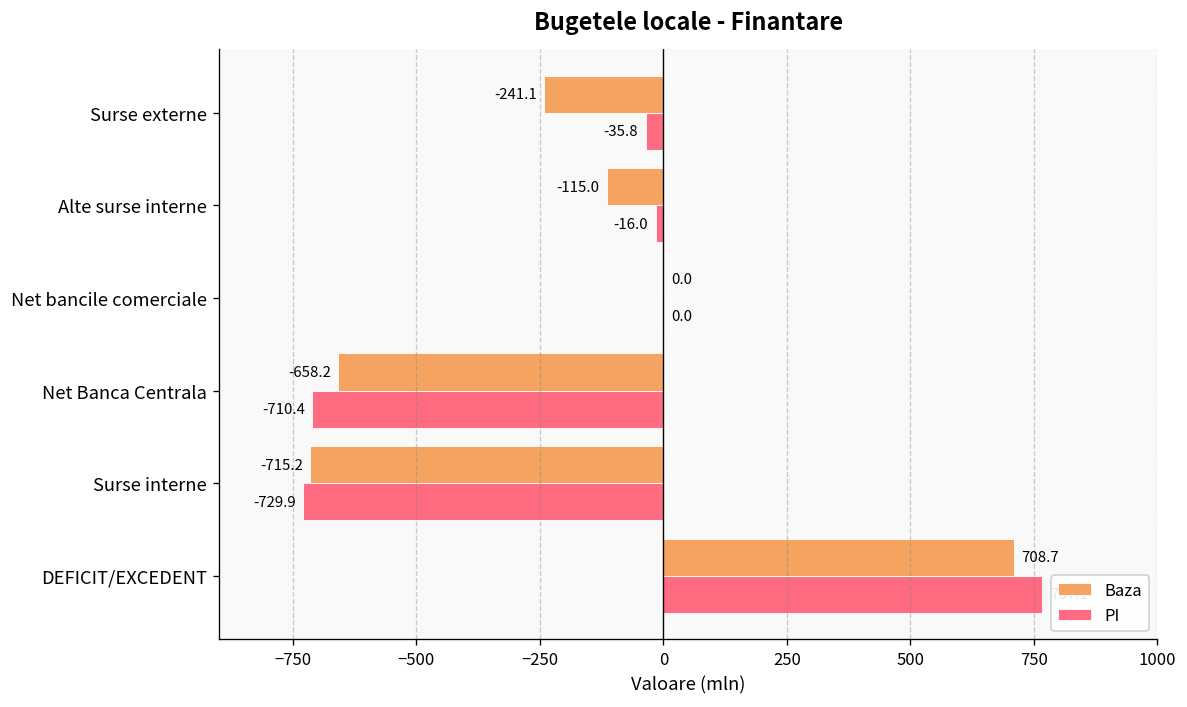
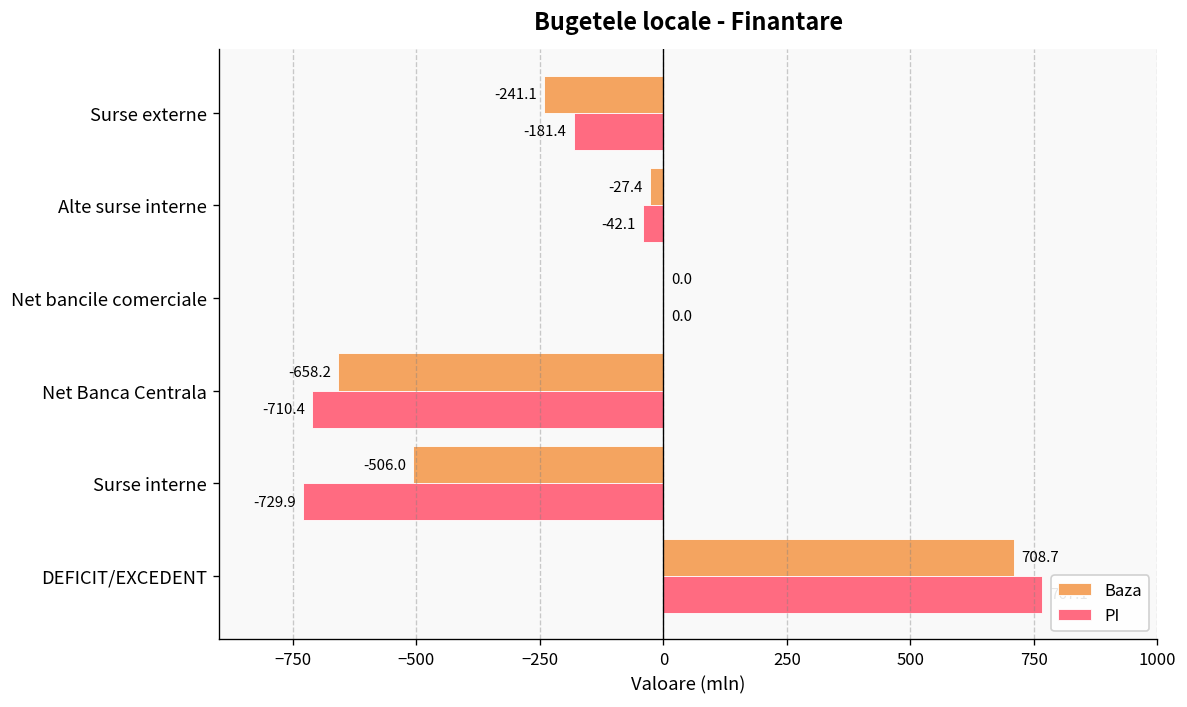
  {
    "Baza": {
      "Surse externe": -241.1,
-     "Alte surse interne": -115.0,
+     "Alte surse interne": -27.4,
      "Net bancile comerciale": 0.0,
      "Net Banca Centrala": -658.2,
-     "Surse interne": -715.2,
+     "Surse interne": -506.0,
      "DEFICIT/EXCEDENT": 708.7
    },
    "PI": {
-     "Surse externe": -35.8,
-     "Alte surse interne": -16.0,
+     "Surse externe": -181.4,
+     "Alte surse interne": -42.1,
      "Net bancile comerciale": 0.0,
      "Net Banca Centrala": -710.4,
      "Surse interne": -729.9
    }
  }
